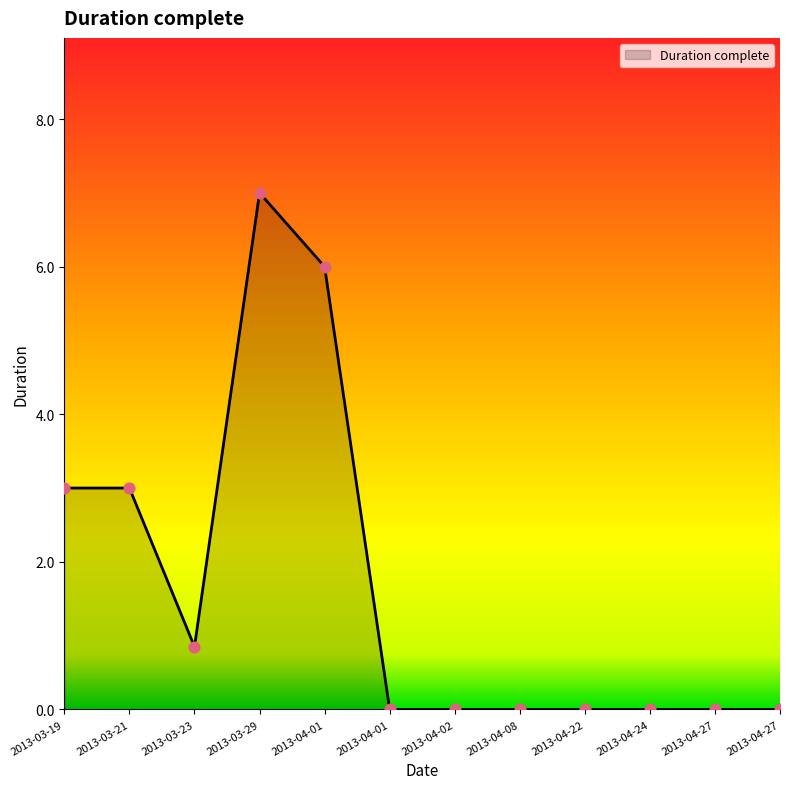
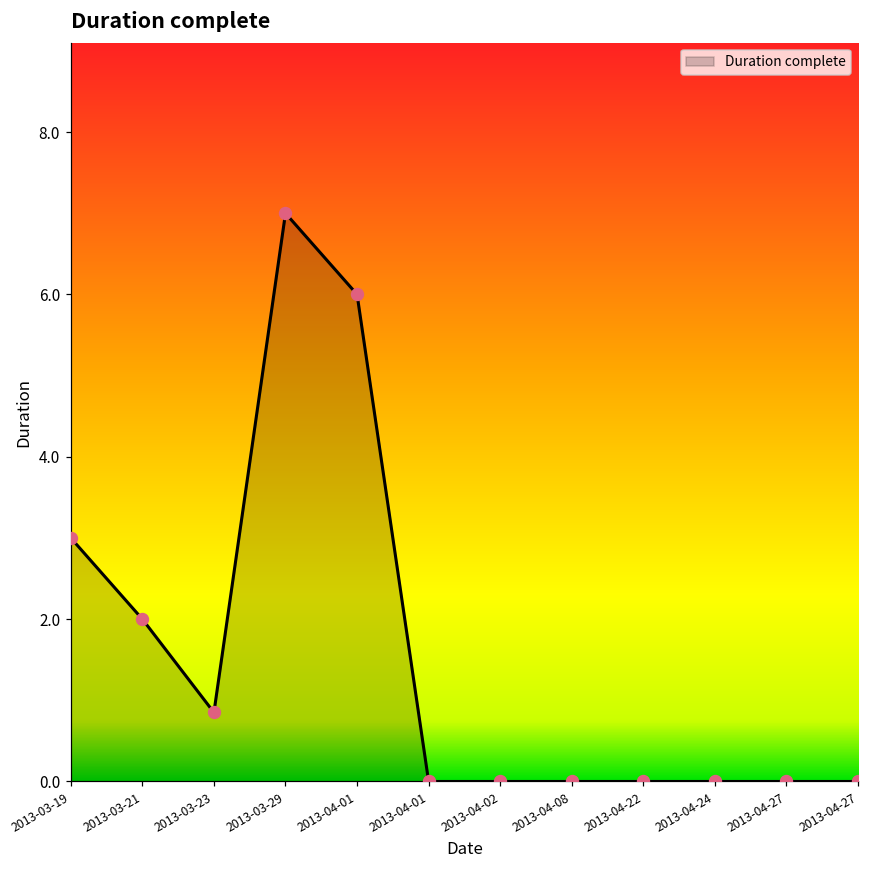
  {
    "2013-03-19": 3,
-   "2013-03-21": 3,
+   "2013-03-21": 2,
    "2013-03-23": 0.9,
    "2013-03-29": 7,
    "2013-04-02": 0,
    "2013-04-08": 0,
    "2013-04-22": 0,
    "2013-04-24": 0
  }
